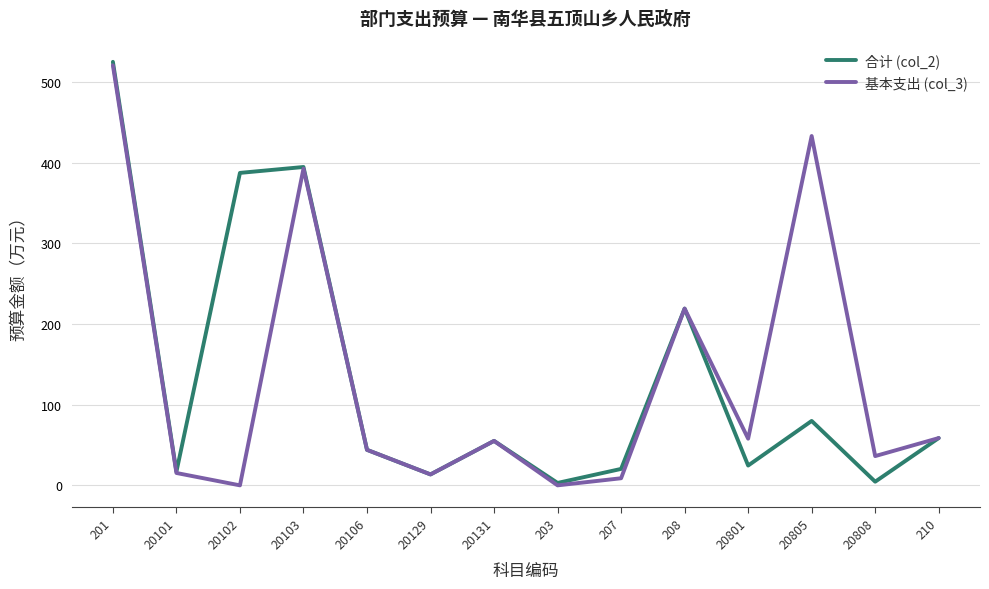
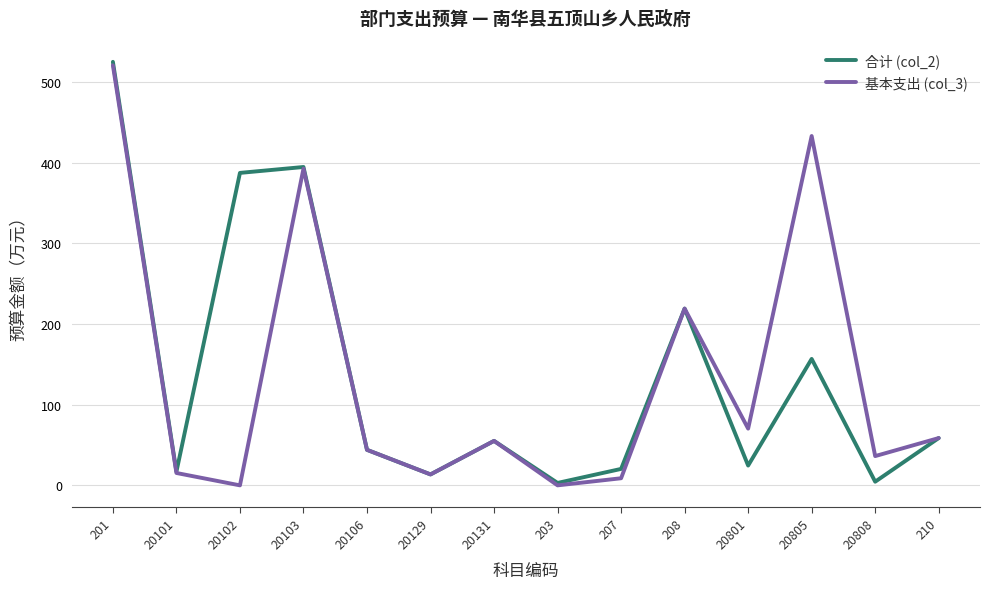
  {
    "合计 (col_2)": {
      "201": 530,
      "20102": 390,
      "207": 20,
      "20801": 20,
-     "20805": 80,
+     "20805": 160,
      "20808": 0
    },
    "基本支出 (col_3)": {
      "201": 520,
      "20102": 0,
      "207": 10,
-     "20801": 60,
+     "20801": 70,
      "20805": 430,
      "20808": 40
    }
  }
